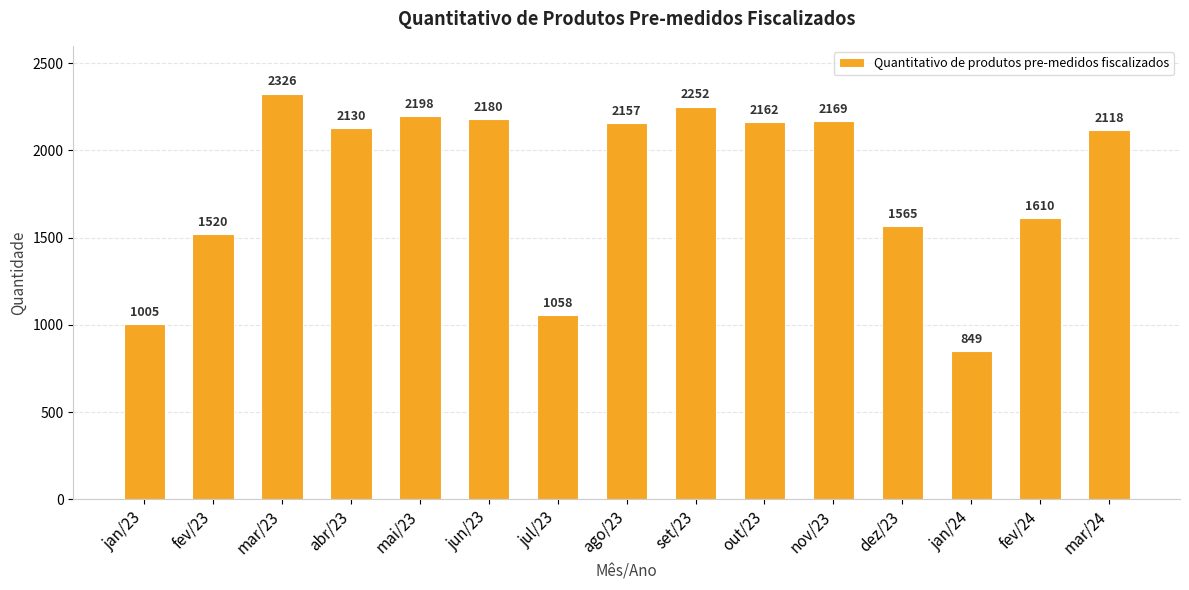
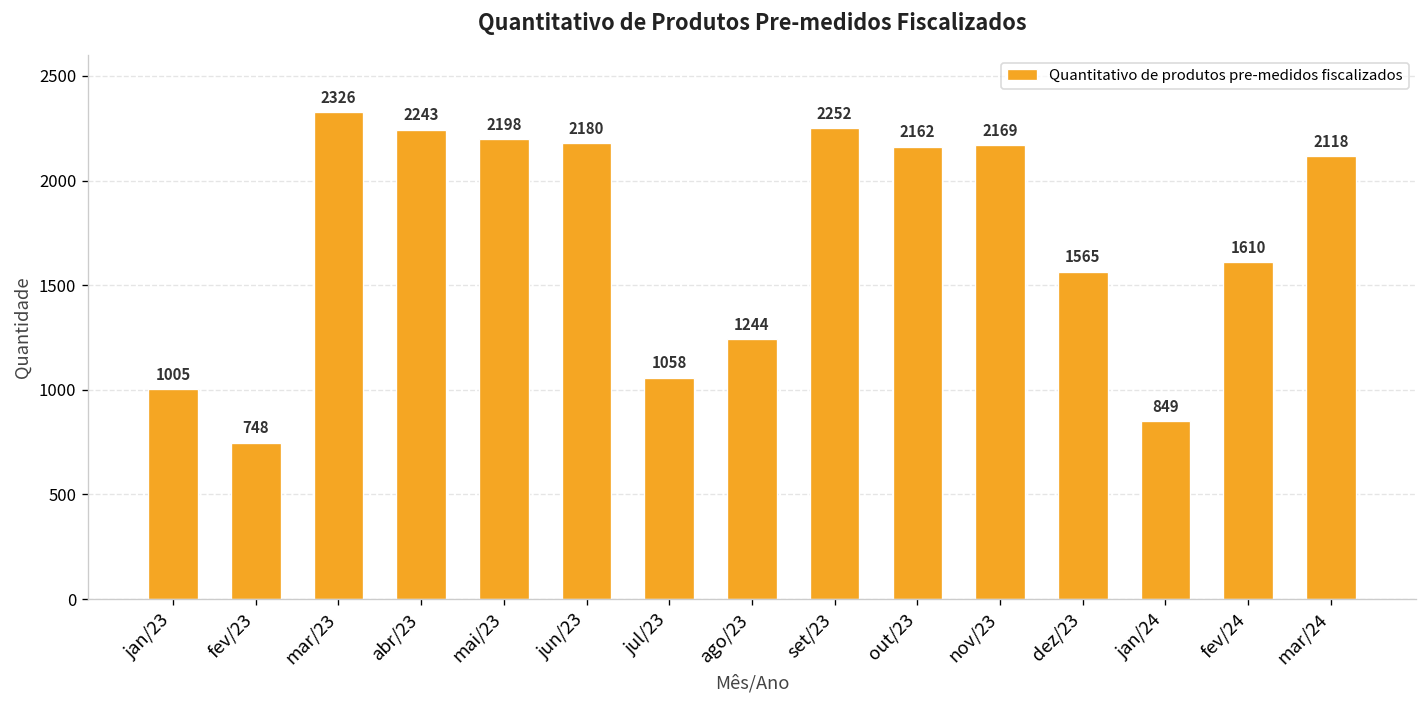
  {
    "jan/23": 1005,
-   "fev/23": 1520,
+   "fev/23": 748,
    "mar/23": 2326,
-   "abr/23": 2130,
+   "abr/23": 2243,
    "mai/23": 2198,
    "jun/23": 2180,
    "jul/23": 1058,
-   "ago/23": 2157,
+   "ago/23": 1244,
    "set/23": 2252,
    "out/23": 2162,
    "nov/23": 2169,
    "dez/23": 1565,
    "jan/24": 849,
    "fev/24": 1610,
    "mar/24": 2118
  }
